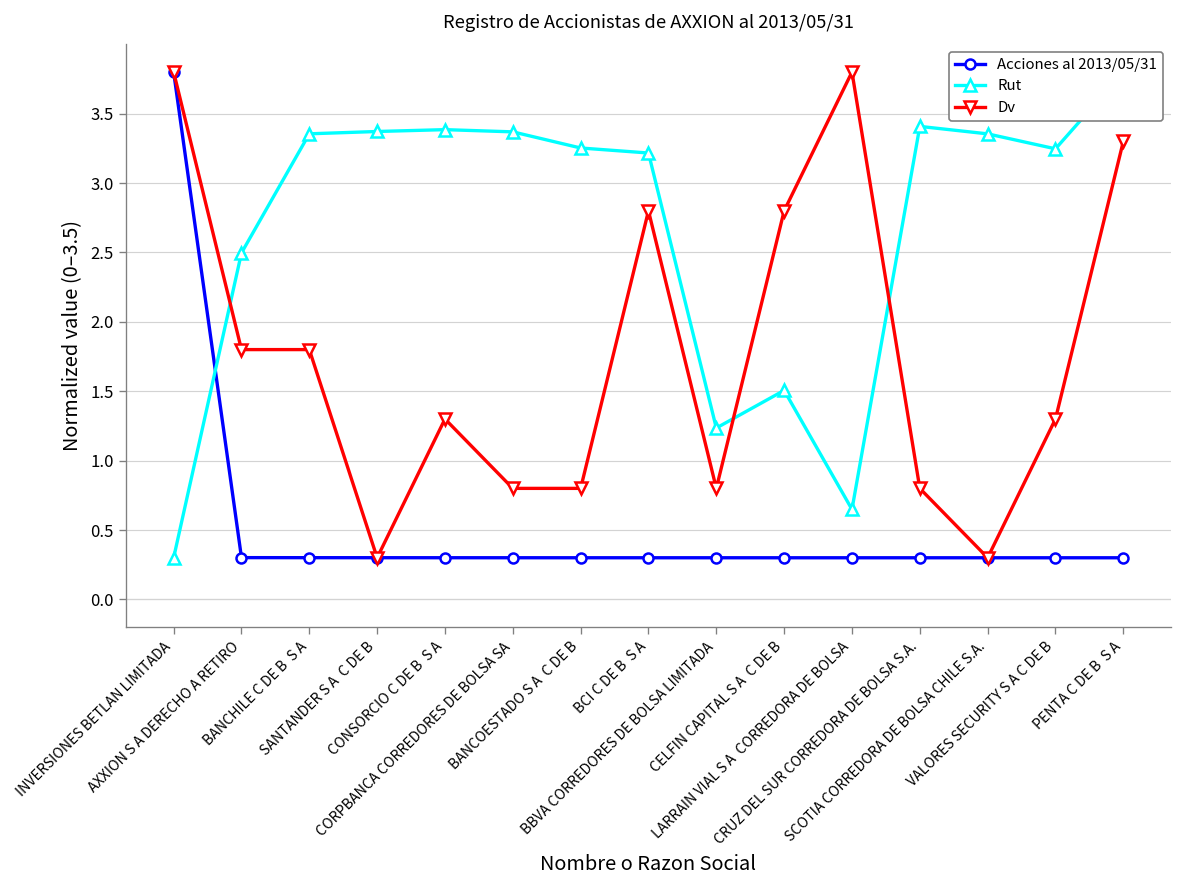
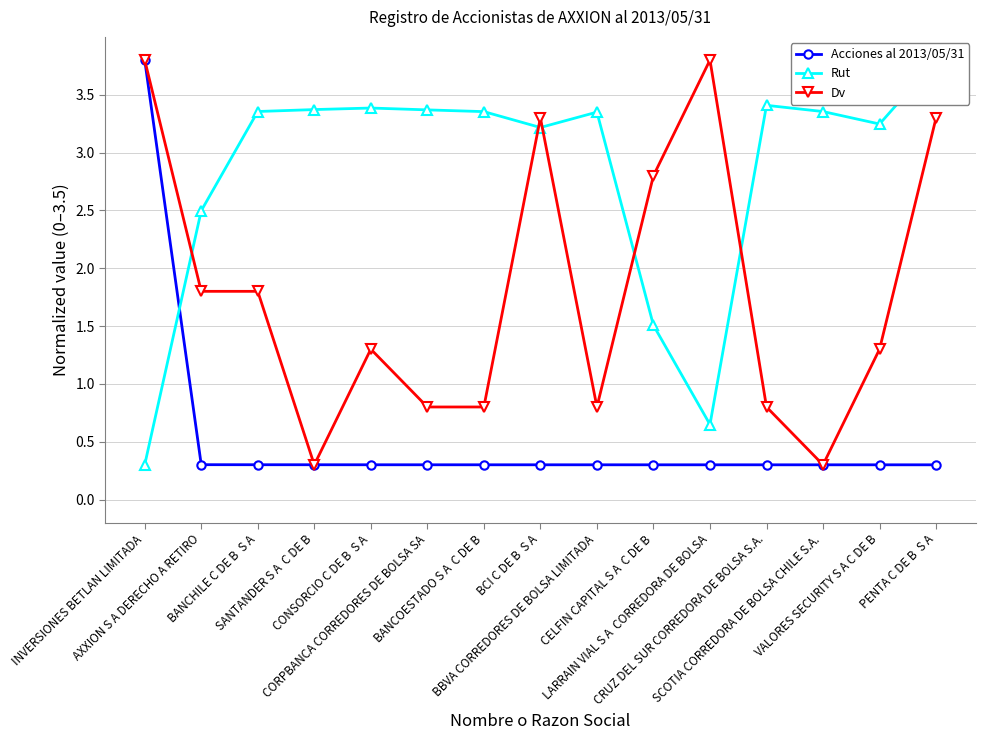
  {
    "Acciones al 2013/05/31": {
      "AXXION S A DERECHO A RETIRO": 0.30,
      "BANCHILE C DE B S A": 0.30,
      "CONSORCIO C DE B S A": 0.30,
      "CORPBANCA CORREDORES DE BOLSA SA": 0.30,
      "BANCOESTADO S A C DE B": 0.30,
      "BCI C DE B S A": 0.30,
      "BBVA CORREDORES DE BOLSA LIMITADA": 0.30,
      "CELFIN CAPITAL S A C DE B": 0.30,
      "LARRAIN VIAL S A CORREDORA DE BOLSA": 0.30,
      "CRUZ DEL SUR CORREDORA DE BOLSA S.A.": 0.30,
      "VALORES SECURITY S A C DE B": 0.30,
      "PENTA C DE B S A": 0.30
    },
    "Rut": {
      "INVERSIONES BETLAN LIMITADA": 0.30,
      "AXXION S A DERECHO A RETIRO": 2.50,
      "BANCHILE C DE B S A": 3.35,
      "SANTANDER S A C DE B": 3.37,
      "CONSORCIO C DE B S A": 3.38,
      "CORPBANCA CORREDORES DE BOLSA SA": 3.37,
-     "BANCOESTADO S A C DE B": 3.25,
+     "BANCOESTADO S A C DE B": 3.35,
      "BCI C DE B S A": 3.22,
-     "BBVA CORREDORES DE BOLSA LIMITADA": 1.23,
+     "BBVA CORREDORES DE BOLSA LIMITADA": 3.35,
      "CELFIN CAPITAL S A C DE B": 1.51,
      "LARRAIN VIAL S A CORREDORA DE BOLSA": 0.65,
      "CRUZ DEL SUR CORREDORA DE BOLSA S.A.": 3.41,
      "SCOTIA CORREDORA DE BOLSA CHILE S.A.": 3.35,
      "VALORES SECURITY S A C DE B": 3.25
    },
    "Dv": {
      "AXXION S A DERECHO A RETIRO": 1.80,
      "BANCHILE C DE B S A": 1.80,
      "CONSORCIO C DE B S A": 1.30,
      "CORPBANCA CORREDORES DE BOLSA SA": 0.80,
      "BANCOESTADO S A C DE B": 0.80,
-     "BCI C DE B S A": 2.80,
+     "BCI C DE B S A": 3.30,
      "BBVA CORREDORES DE BOLSA LIMITADA": 0.80,
      "CELFIN CAPITAL S A C DE B": 2.80,
      "LARRAIN VIAL S A CORREDORA DE BOLSA": 3.80,
      "CRUZ DEL SUR CORREDORA DE BOLSA S.A.": 0.80,
      "VALORES SECURITY S A C DE B": 1.30,
      "PENTA C DE B S A": 3.30
    }
  }
